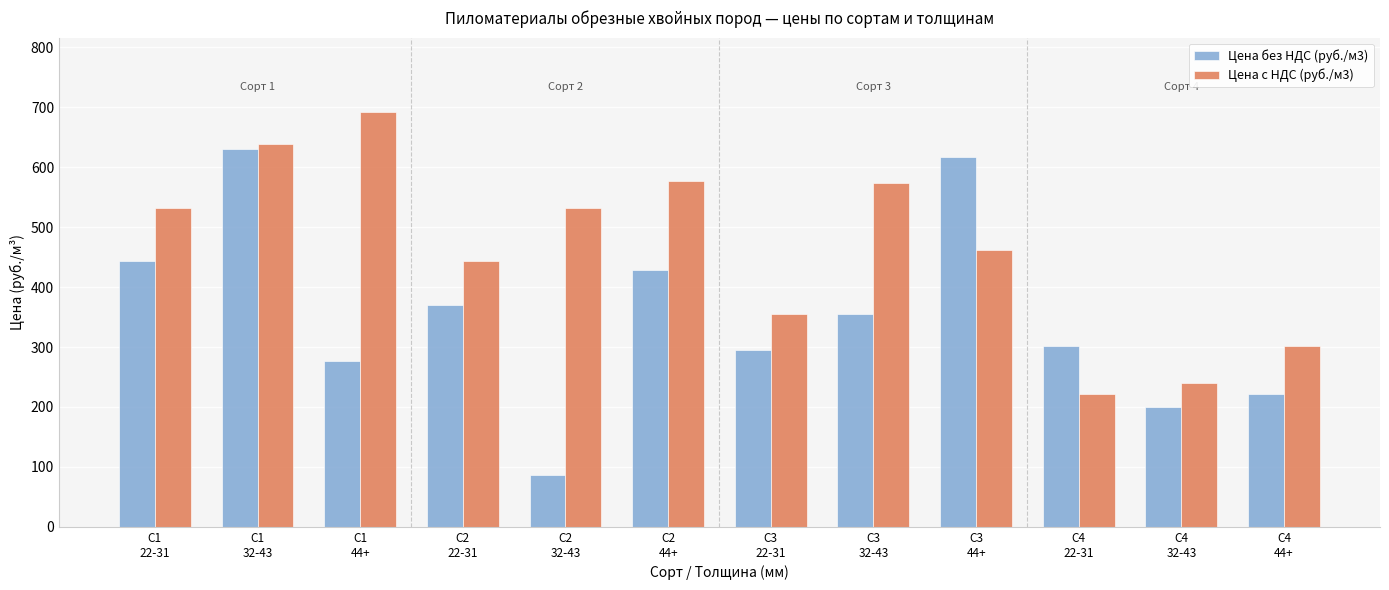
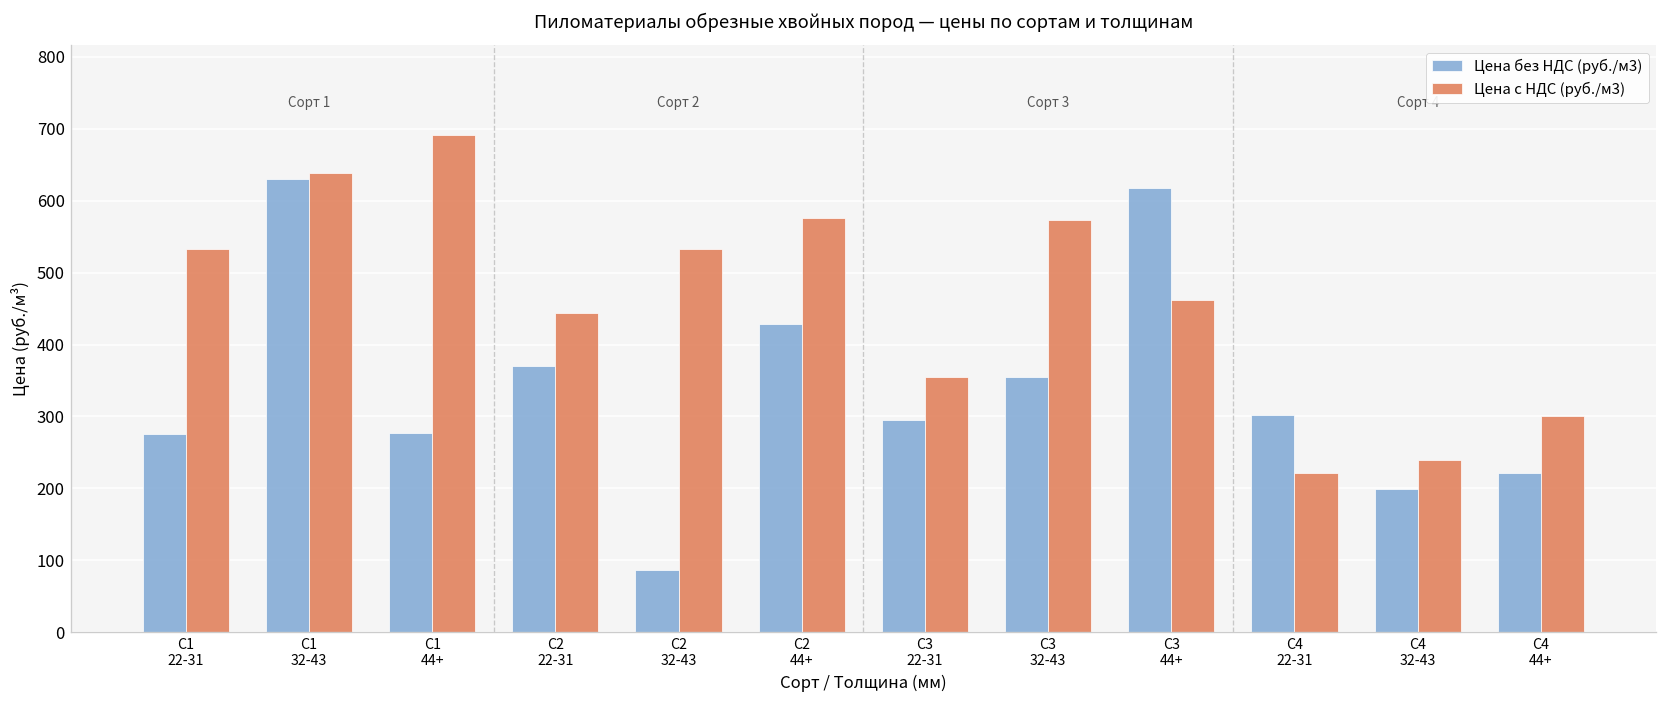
  {
    "Цена без НДС (руб./м3)": {
-     "С1 22-31": 440,
+     "С1 22-31": 280,
      "С1 32-43": 630,
      "С1 44+": 280,
      "С2 22-31": 370,
      "С2 32-43": 90,
      "С2 44+": 430,
      "С3 22-31": 300,
      "С3 32-43": 350,
      "С3 44+": 620,
      "С4 22-31": 300,
      "С4 32-43": 200,
      "С4 44+": 220
    },
    "Цена с НДС (руб./м3)": {
      "С1 22-31": 530,
      "С1 32-43": 640,
      "С1 44+": 690,
      "С2 22-31": 440,
      "С2 32-43": 530,
      "С2 44+": 580,
      "С3 22-31": 350,
      "С3 32-43": 570,
      "С3 44+": 460,
      "С4 22-31": 220,
      "С4 32-43": 240,
      "С4 44+": 300
    }
  }
